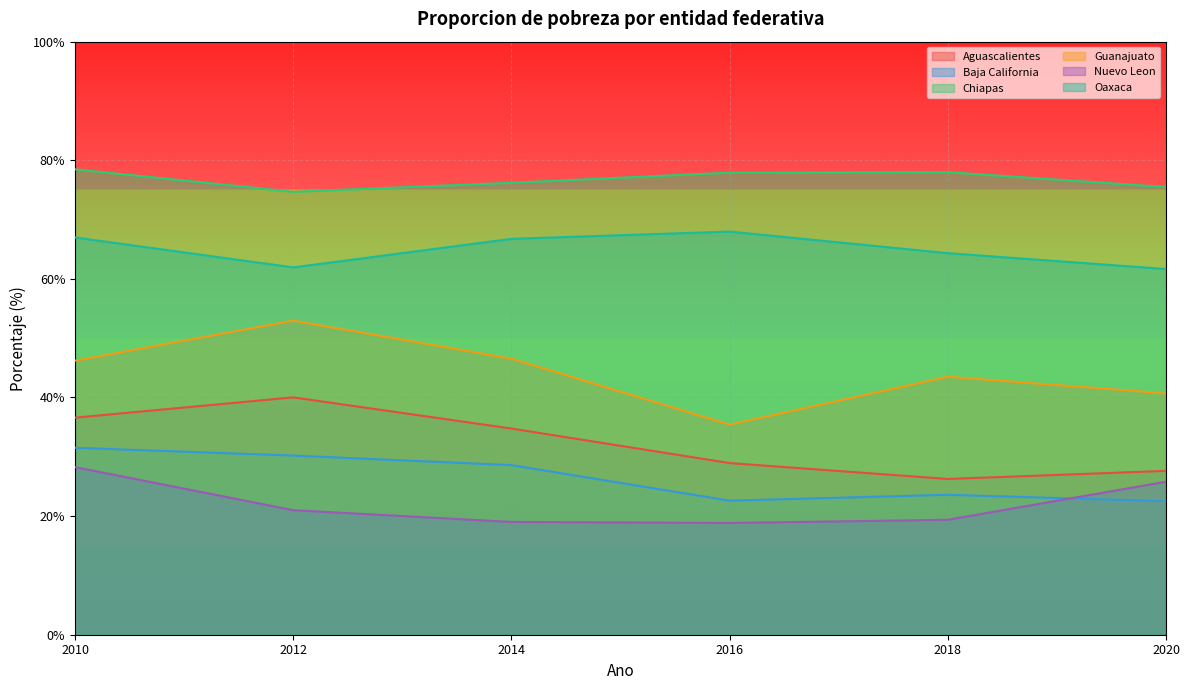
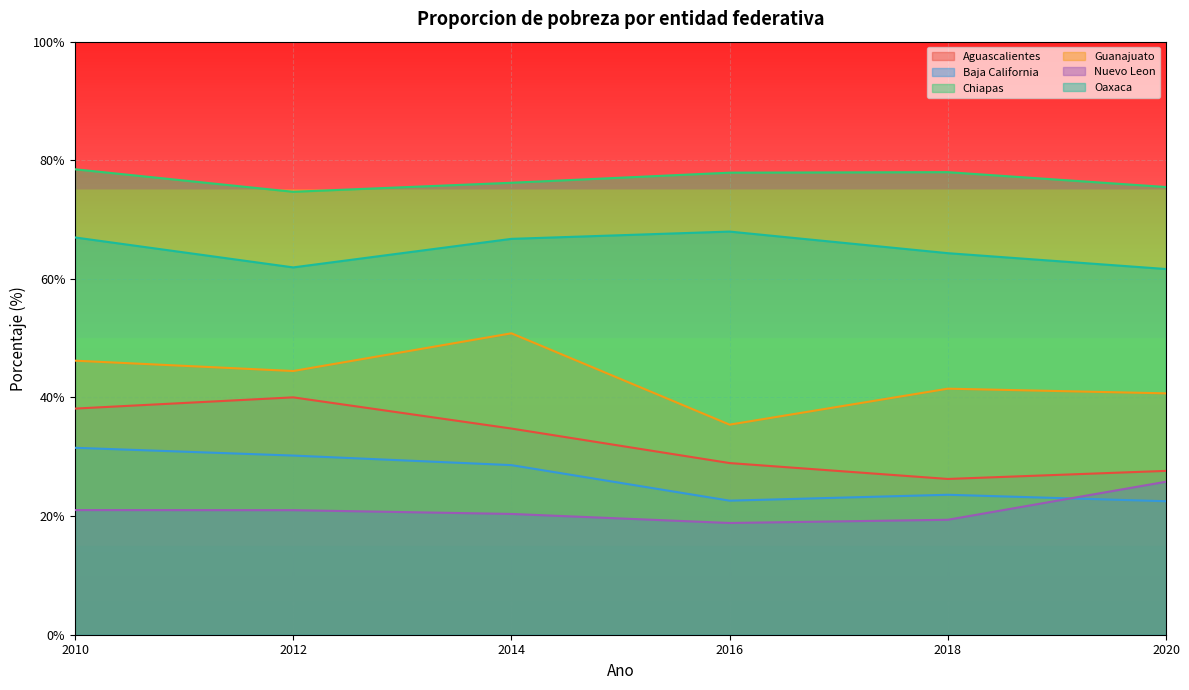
  {
    "Aguascalientes": {
-     "2010": "37%",
+     "2010": "38%",
      "2012": "40%",
      "2014": "35%",
      "2016": "29%",
      "2018": "26%",
      "2020": "28%"
    },
    "Guanajuato": {
      "2010": "46%",
-     "2012": "53%",
-     "2014": "47%",
+     "2012": "44%",
+     "2014": "51%",
      "2016": "35%",
-     "2018": "44%",
+     "2018": "41%",
      "2020": "41%"
    },
    "Nuevo Leon": {
-     "2010": "28%",
+     "2010": "21%",
      "2012": "21%",
-     "2014": "19%",
+     "2014": "20%",
      "2016": "19%",
      "2018": "19%",
      "2020": "26%"
    }
  }
